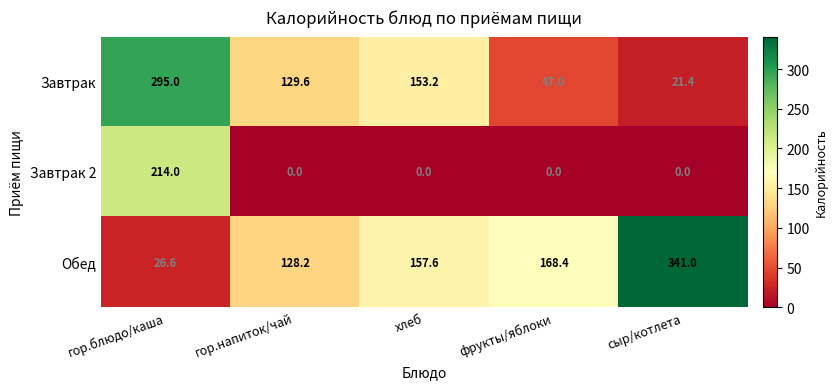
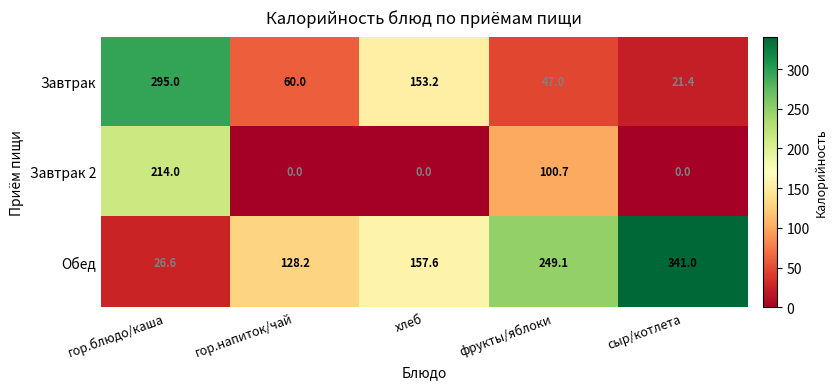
  {
    "Завтрак": {
      "гор.блюдо/каша": 295.0,
-     "гор.напиток/чай": 129.6,
+     "гор.напиток/чай": 60.0,
      "хлеб": 153.2,
      "фрукты/яблоки": 47.0,
      "сыр/котлета": 21.4
    },
    "Завтрак 2": {
      "гор.блюдо/каша": 214.0,
      "гор.напиток/чай": 0.0,
      "хлеб": 0.0,
-     "фрукты/яблоки": 0.0,
+     "фрукты/яблоки": 100.7,
      "сыр/котлета": 0.0
    },
    "Обед": {
      "гор.блюдо/каша": 26.6,
      "гор.напиток/чай": 128.2,
      "хлеб": 157.6,
-     "фрукты/яблоки": 168.4,
+     "фрукты/яблоки": 249.1,
      "сыр/котлета": 341.0
    }
  }
